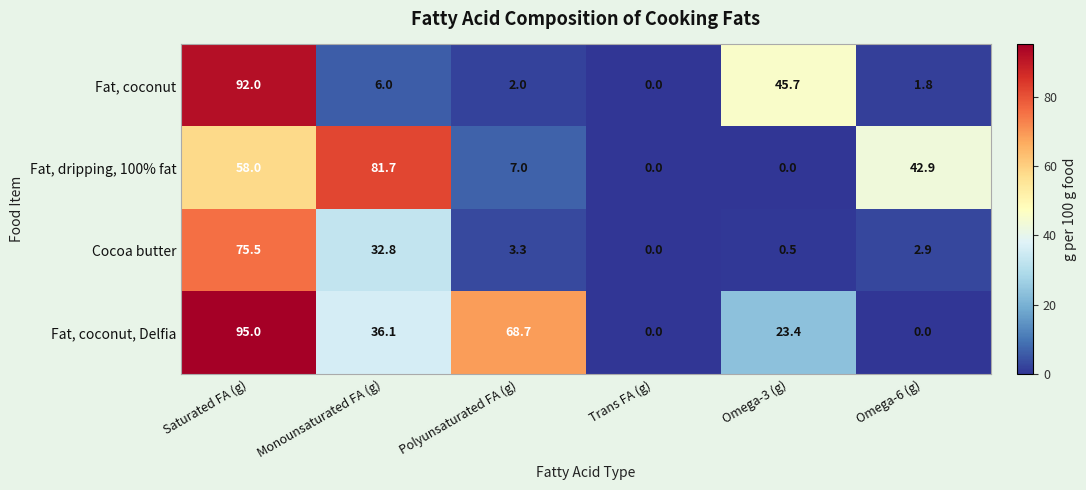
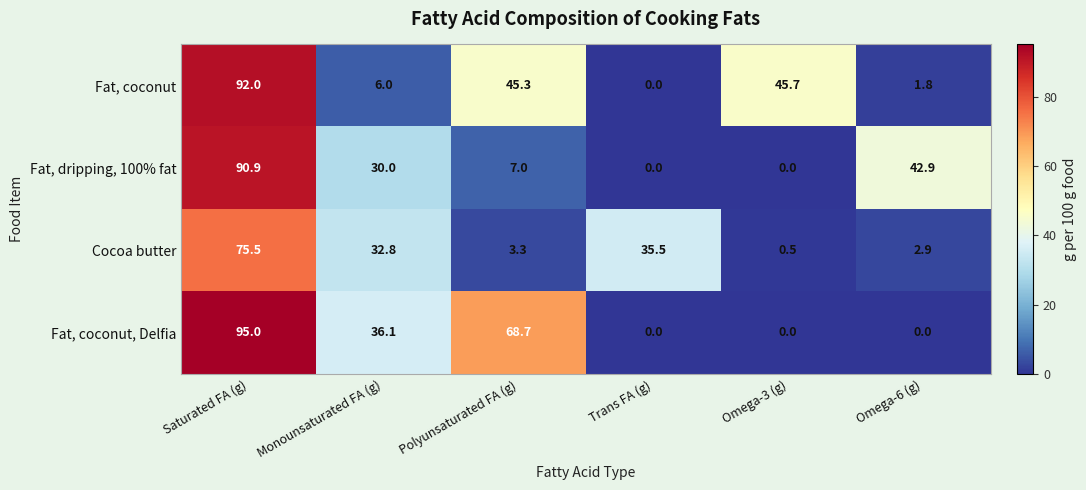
  {
    "Fat, coconut": {
      "Saturated FA (g)": 92.0,
      "Monounsaturated FA (g)": 6.0,
-     "Polyunsaturated FA (g)": 2.0,
+     "Polyunsaturated FA (g)": 45.3,
      "Trans FA (g)": 0.0,
      "Omega-3 (g)": 45.7,
      "Omega-6 (g)": 1.8
    },
    "Fat, dripping, 100% fat": {
-     "Saturated FA (g)": 58.0,
-     "Monounsaturated FA (g)": 81.7,
+     "Saturated FA (g)": 90.9,
+     "Monounsaturated FA (g)": 30.0,
      "Polyunsaturated FA (g)": 7.0,
      "Trans FA (g)": 0.0,
      "Omega-3 (g)": 0.0,
      "Omega-6 (g)": 42.9
    },
    "Cocoa butter": {
      "Saturated FA (g)": 75.5,
      "Monounsaturated FA (g)": 32.8,
      "Polyunsaturated FA (g)": 3.3,
-     "Trans FA (g)": 0.0,
+     "Trans FA (g)": 35.5,
      "Omega-3 (g)": 0.5,
      "Omega-6 (g)": 2.9
    },
    "Fat, coconut, Delfia": {
      "Saturated FA (g)": 95.0,
      "Monounsaturated FA (g)": 36.1,
      "Polyunsaturated FA (g)": 68.7,
      "Trans FA (g)": 0.0,
-     "Omega-3 (g)": 23.4,
+     "Omega-3 (g)": 0.0,
      "Omega-6 (g)": 0.0
    }
  }
